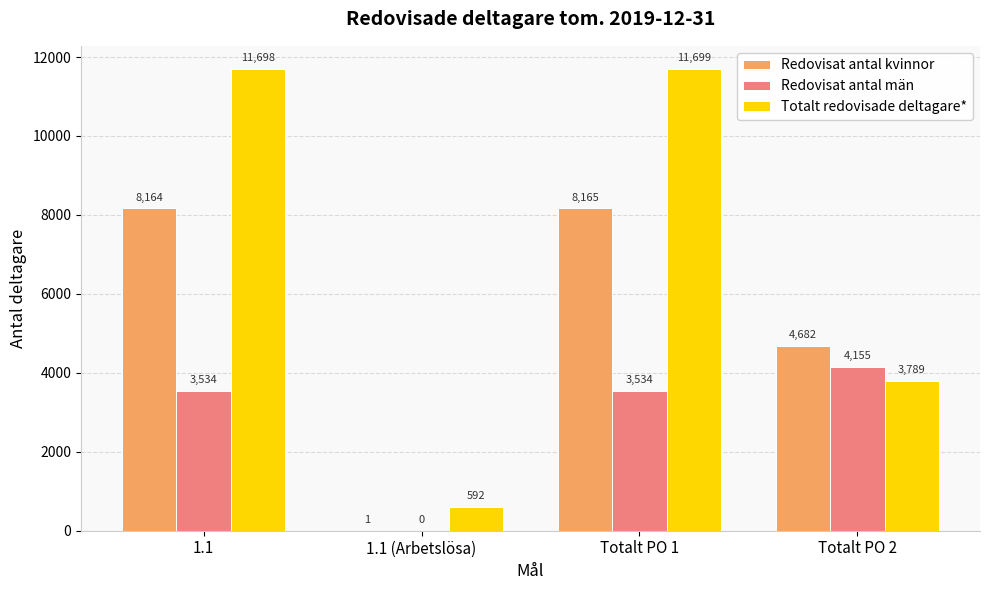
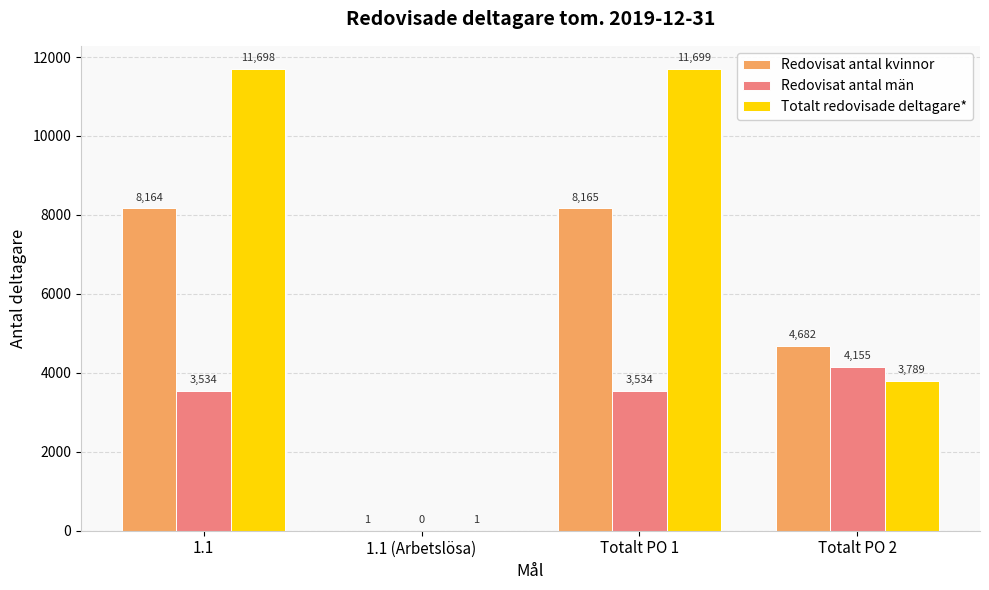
  {
    "Totalt redovisade deltagare*": {
      "1.1": "11,698",
-     "1.1 (Arbetslösa)": "592",
+     "1.1 (Arbetslösa)": "1",
      "Totalt PO 1": "11,699",
      "Totalt PO 2": "3,789"
    }
  }
